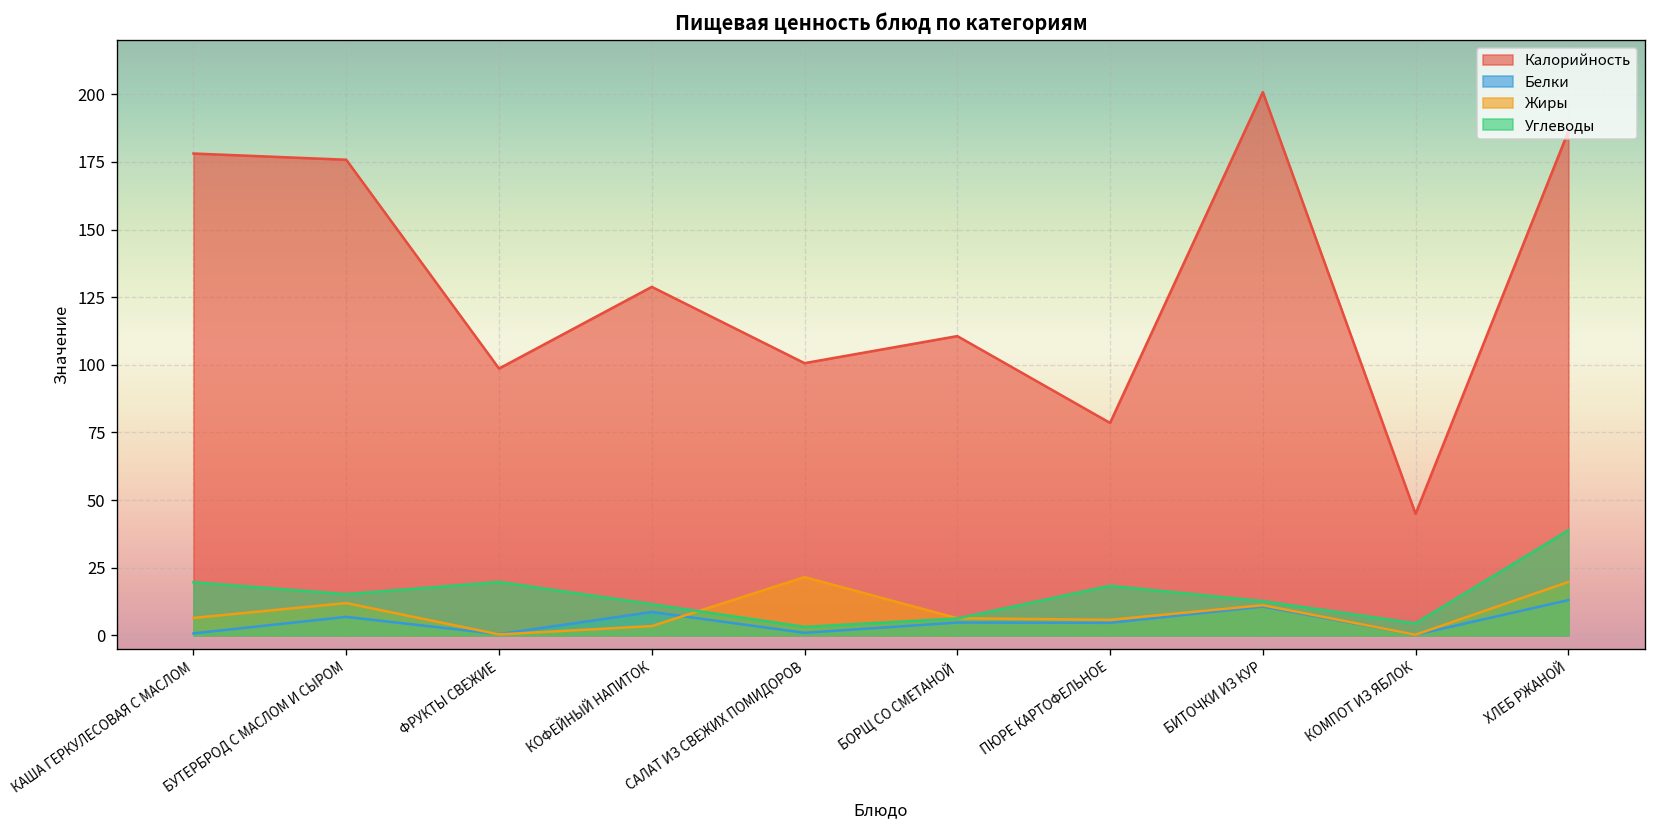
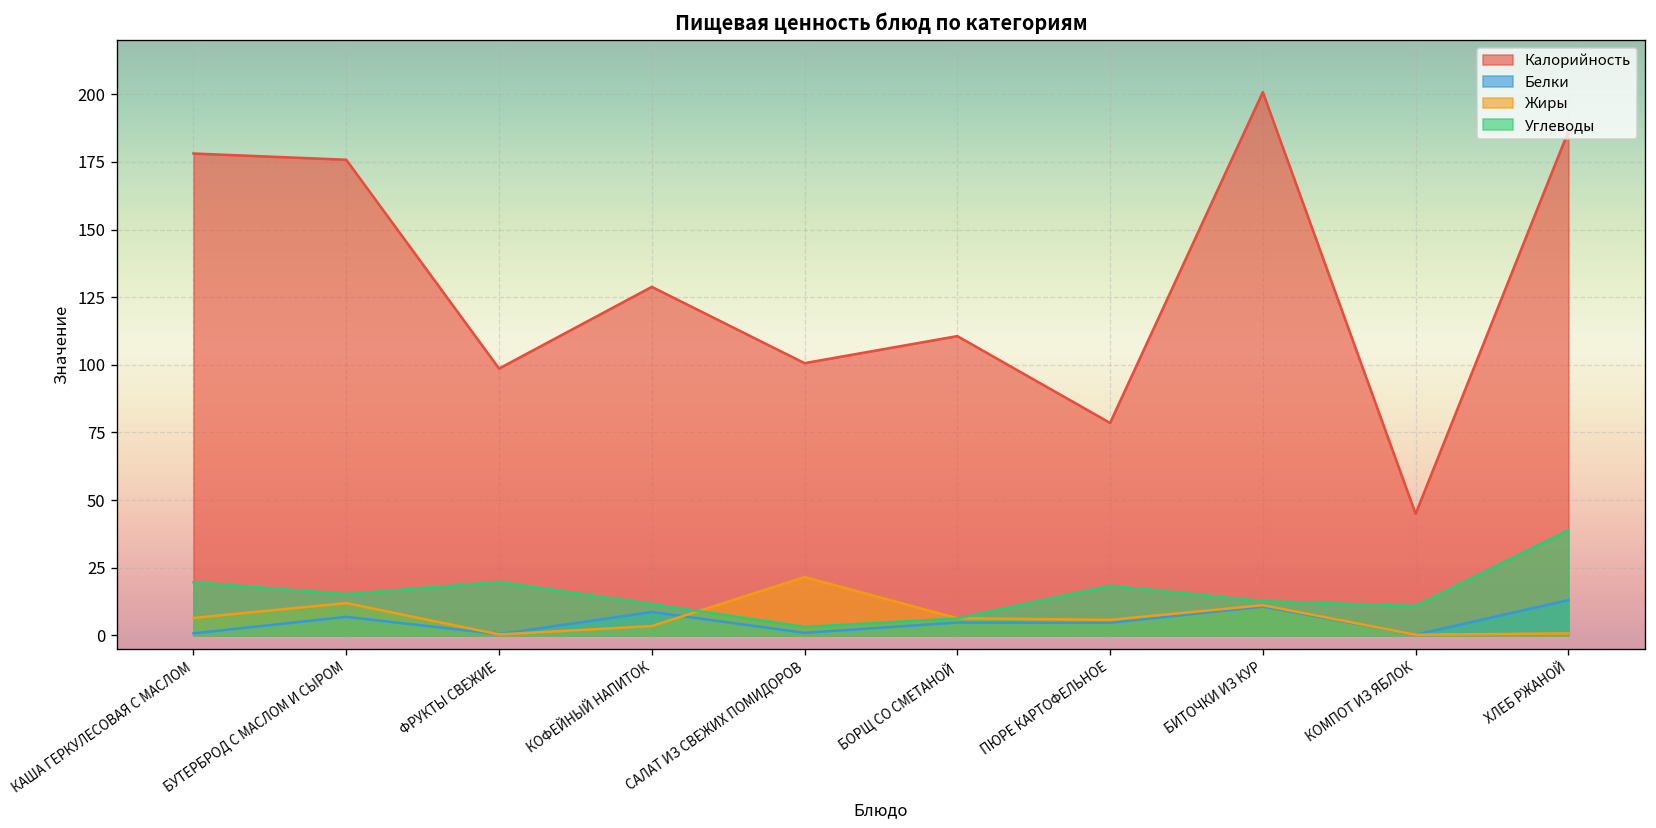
  {
    "Калорийность": {
      "КАША ГЕРКУЛЕСОВАЯ С МАСЛОМ": 178,
      "БУТЕРБРОД С МАСЛОМ И СЫРОМ": 176,
      "ФРУКТЫ СВЕЖИЕ": 99,
      "КОФЕЙНЫЙ НАПИТОК": 129,
      "САЛАТ ИЗ СВЕЖИХ ПОМИДОРОВ": 101,
      "БОРЩ СО СМЕТАНОЙ": 111,
      "ПЮРЕ КАРТОФЕЛЬНОЕ": 79,
      "БИТОЧКИ ИЗ КУР": 201,
      "КОМПОТ ИЗ ЯБЛОК": 45
    },
    "Белки": {
      "КАША ГЕРКУЛЕСОВАЯ С МАСЛОМ": 1,
      "БУТЕРБРОД С МАСЛОМ И СЫРОМ": 7,
      "КОФЕЙНЫЙ НАПИТОК": 9,
      "САЛАТ ИЗ СВЕЖИХ ПОМИДОРОВ": 1,
      "БОРЩ СО СМЕТАНОЙ": 5,
      "ХЛЕБ РЖАНОЙ": 13
    },
    "Жиры": {
      "КАША ГЕРКУЛЕСОВАЯ С МАСЛОМ": 6,
      "БУТЕРБРОД С МАСЛОМ И СЫРОМ": 12,
      "КОФЕЙНЫЙ НАПИТОК": 3,
      "САЛАТ ИЗ СВЕЖИХ ПОМИДОРОВ": 22,
-     "ХЛЕБ РЖАНОЙ": 20
+     "ХЛЕБ РЖАНОЙ": 1
    },
    "Углеводы": {
      "КАША ГЕРКУЛЕСОВАЯ С МАСЛОМ": 20,
      "БУТЕРБРОД С МАСЛОМ И СЫРОМ": 15,
      "ФРУКТЫ СВЕЖИЕ": 20,
      "КОФЕЙНЫЙ НАПИТОК": 12,
      "САЛАТ ИЗ СВЕЖИХ ПОМИДОРОВ": 3,
      "ПЮРЕ КАРТОФЕЛЬНОЕ": 18,
      "БИТОЧКИ ИЗ КУР": 13,
-     "КОМПОТ ИЗ ЯБЛОК": 4,
+     "КОМПОТ ИЗ ЯБЛОК": 11,
      "ХЛЕБ РЖАНОЙ": 39
    }
  }
